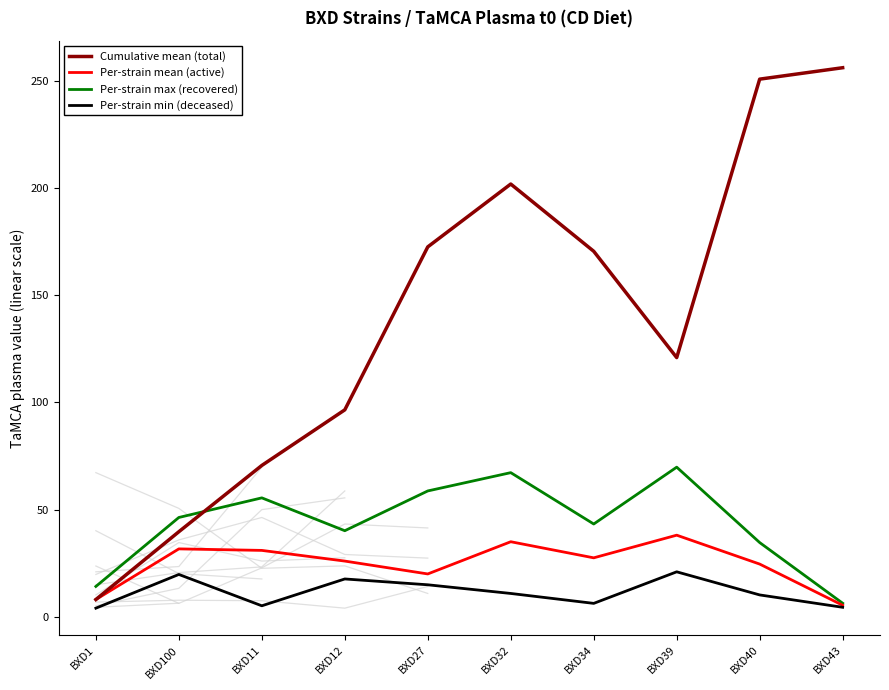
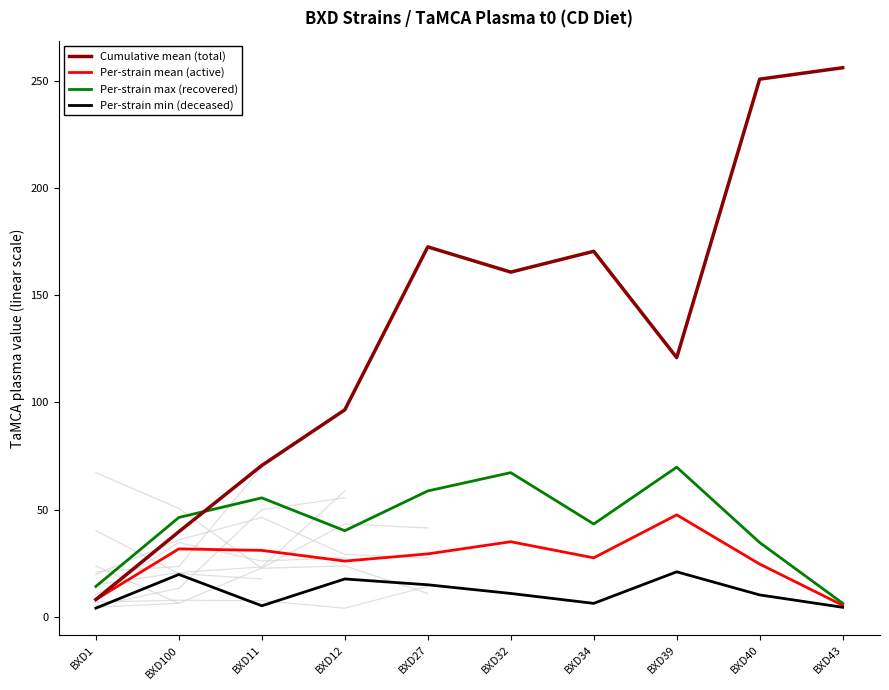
  {
    "Cumulative mean (total)": {
      "BXD100": 40,
      "BXD12": 97,
      "BXD27": 173,
-     "BXD32": 202,
+     "BXD32": 161,
      "BXD34": 171,
      "BXD39": 121,
      "BXD40": 251,
      "BXD43": 256
    },
    "Per-strain mean (active)": {
      "BXD100": 32,
      "BXD11": 31,
      "BXD12": 26,
-     "BXD27": 20,
+     "BXD27": 29,
      "BXD32": 35,
      "BXD34": 27,
-     "BXD39": 38,
+     "BXD39": 48,
      "BXD40": 25
    },
    "Per-strain max (recovered)": {
      "BXD100": 46,
      "BXD11": 55,
      "BXD12": 40,
      "BXD27": 59,
      "BXD32": 67,
      "BXD34": 43,
      "BXD39": 70,
      "BXD40": 35
    },
    "Per-strain min (deceased)": {
      "BXD11": 5,
      "BXD12": 18,
      "BXD32": 11,
      "BXD34": 6,
      "BXD39": 21,
      "BXD40": 10
    }
  }
